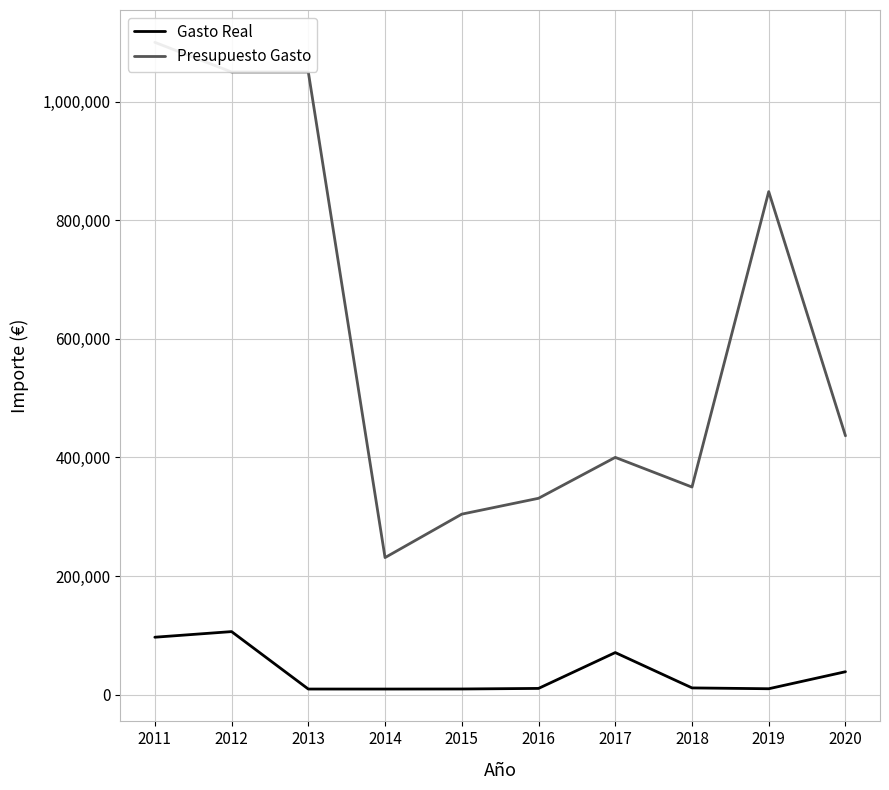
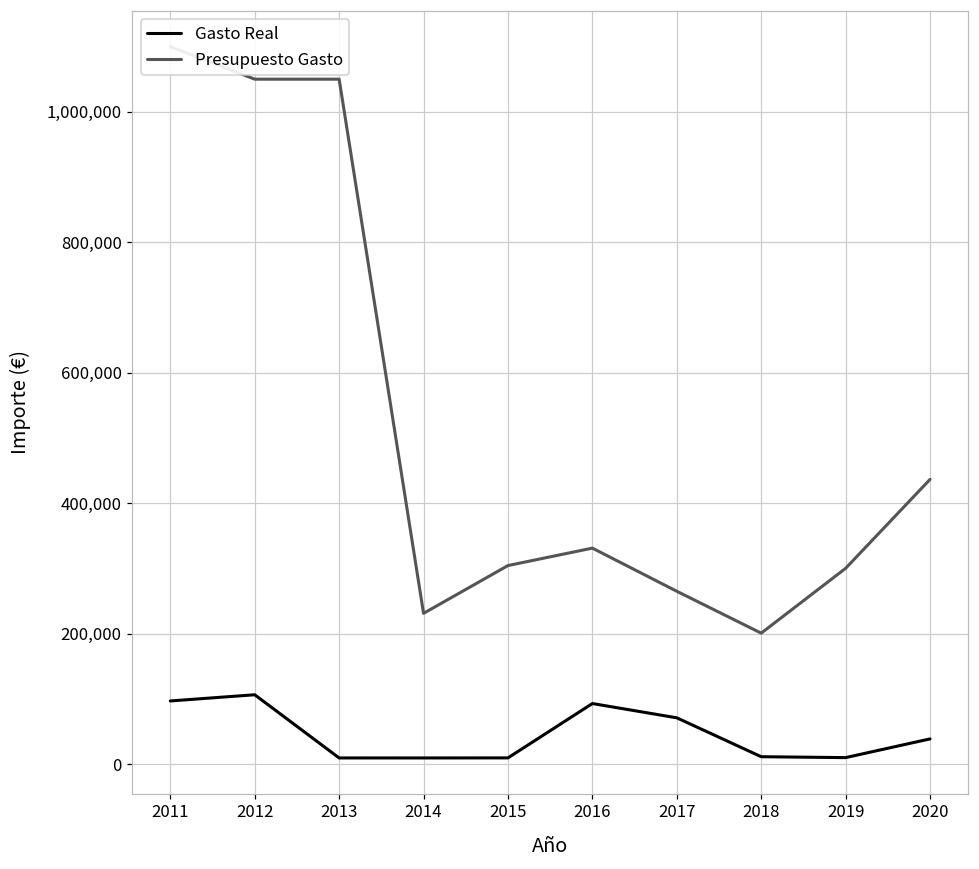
  {
    "Gasto Real": {
      "2011": "100,000",
      "2012": "110,000",
      "2013": "10,000",
      "2014": "10,000",
      "2015": "10,000",
-     "2016": "10,000",
+     "2016": "90,000",
      "2017": "70,000",
      "2018": "10,000",
      "2019": "10,000",
      "2020": "40,000"
    },
    "Presupuesto Gasto": {
      "2012": "1,050,000",
      "2013": "1,050,000",
      "2014": "230,000",
      "2015": "300,000",
      "2016": "330,000",
-     "2017": "400,000",
-     "2018": "350,000",
-     "2019": "850,000",
+     "2017": "260,000",
+     "2018": "200,000",
+     "2019": "300,000",
      "2020": "440,000"
    }
  }
